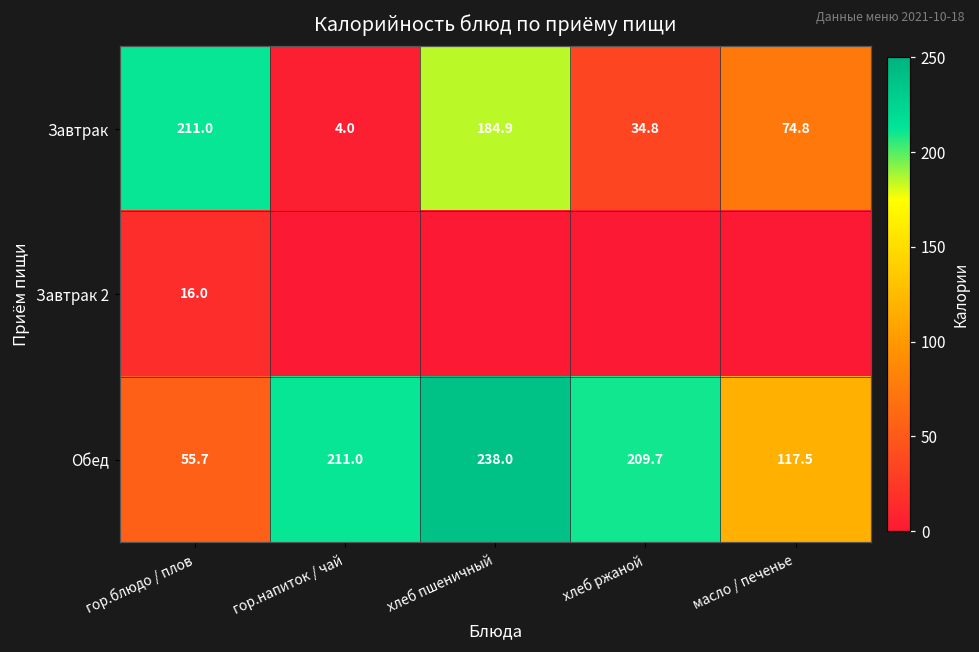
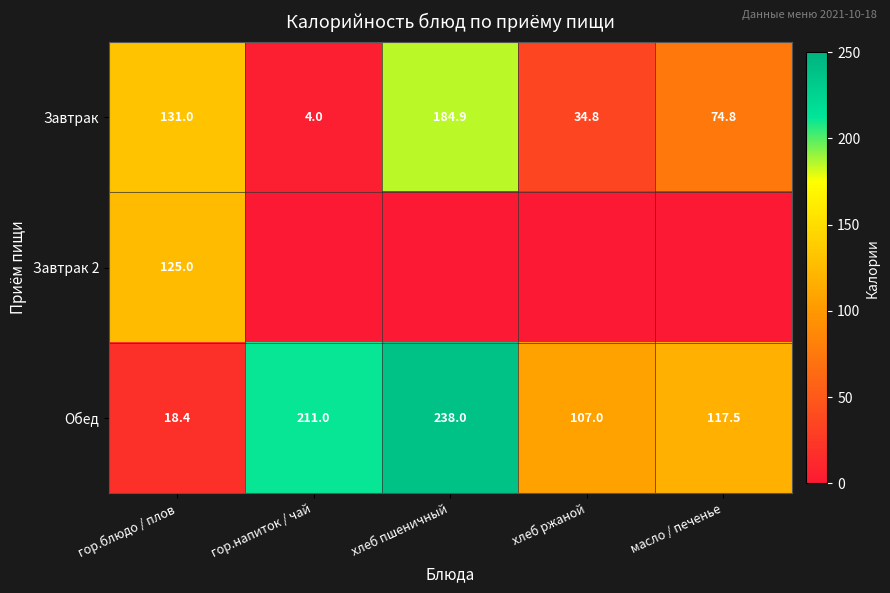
  {
    "Завтрак": {
-     "гор.блюдо / плов": 211.0,
+     "гор.блюдо / плов": 131.0,
      "гор.напиток / чай": 4.0,
      "хлеб пшеничный": 184.9,
      "хлеб ржаной": 34.8,
      "масло / печенье": 74.8
    },
    "Завтрак 2": {
-     "гор.блюдо / плов": 16.0
+     "гор.блюдо / плов": 125.0
    },
    "Обед": {
-     "гор.блюдо / плов": 55.7,
+     "гор.блюдо / плов": 18.4,
      "гор.напиток / чай": 211.0,
      "хлеб пшеничный": 238.0,
-     "хлеб ржаной": 209.7,
+     "хлеб ржаной": 107.0,
      "масло / печенье": 117.5
    }
  }
